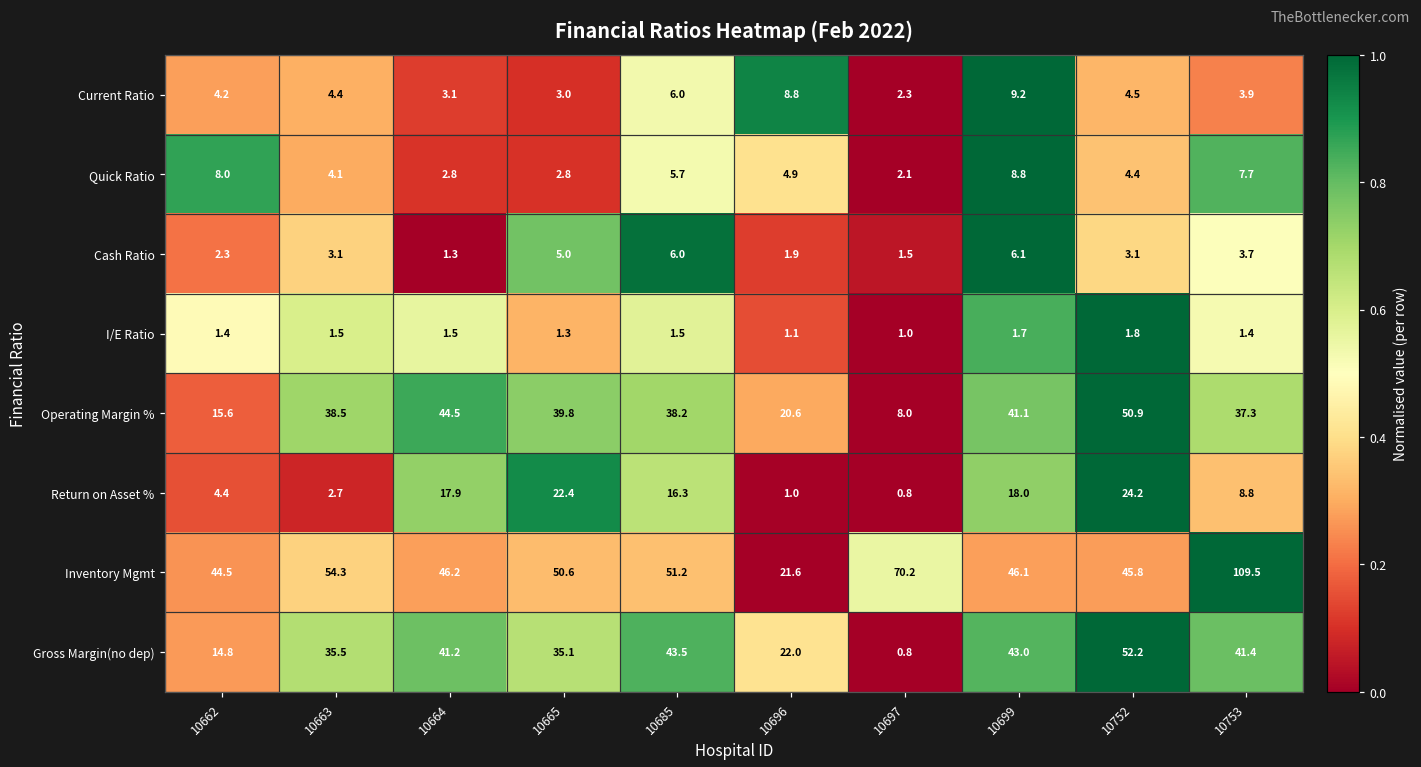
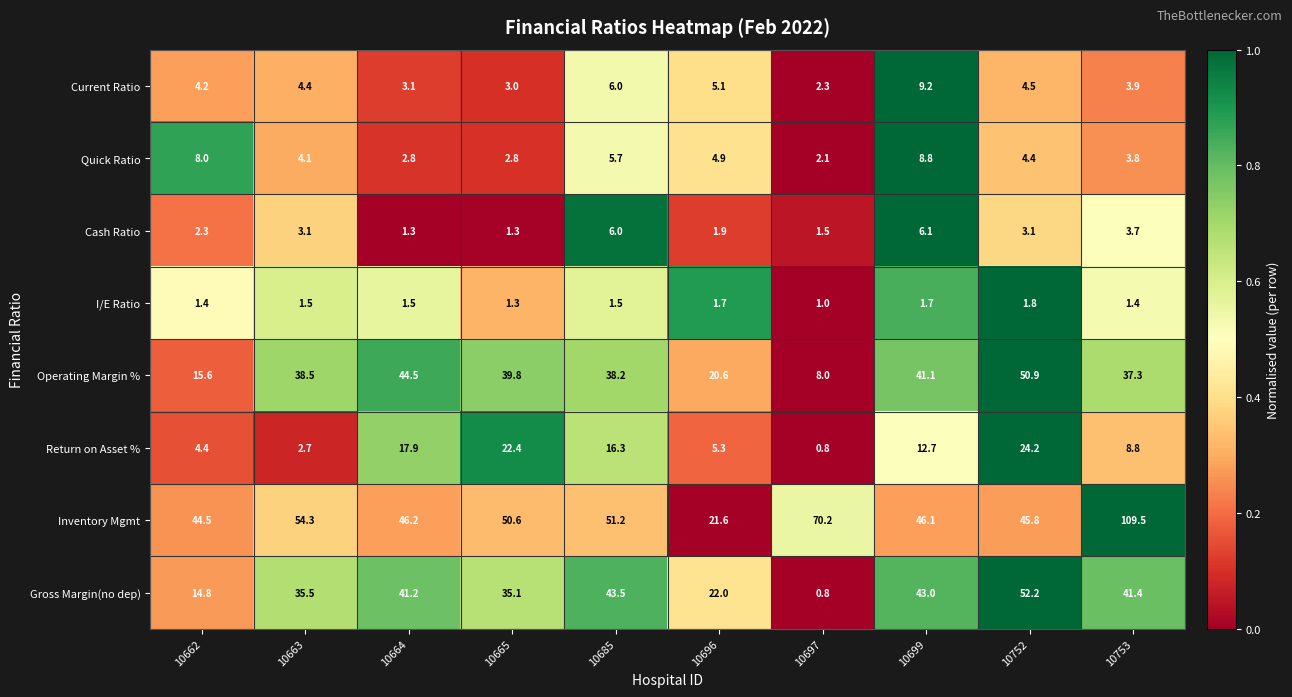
  {
    "Current Ratio": {
      "10662": 4.2,
      "10663": 4.4,
      "10664": 3.1,
      "10665": 3.0,
      "10685": 6.0,
-     "10696": 8.8,
+     "10696": 5.1,
      "10697": 2.3,
      "10699": 9.2,
      "10752": 4.5,
      "10753": 3.9
    },
    "Quick Ratio": {
      "10662": 8.0,
      "10663": 4.1,
      "10664": 2.8,
      "10665": 2.8,
      "10685": 5.7,
      "10696": 4.9,
      "10697": 2.1,
      "10699": 8.8,
      "10752": 4.4,
-     "10753": 7.7
+     "10753": 3.8
    },
    "Cash Ratio": {
      "10662": 2.3,
      "10663": 3.1,
      "10664": 1.3,
-     "10665": 5.0,
+     "10665": 1.3,
      "10685": 6.0,
      "10696": 1.9,
      "10697": 1.5,
      "10699": 6.1,
      "10752": 3.1,
      "10753": 3.7
    },
    "I/E Ratio": {
      "10662": 1.4,
      "10663": 1.5,
      "10664": 1.5,
      "10665": 1.3,
      "10685": 1.5,
-     "10696": 1.1,
+     "10696": 1.7,
      "10697": 1.0,
      "10699": 1.7,
      "10752": 1.8,
      "10753": 1.4
    },
    "Operating Margin %": {
      "10662": 15.6,
      "10663": 38.5,
      "10664": 44.5,
      "10665": 39.8,
      "10685": 38.2,
      "10696": 20.6,
      "10697": 8.0,
      "10699": 41.1,
      "10752": 50.9,
      "10753": 37.3
    },
    "Return on Asset %": {
      "10662": 4.4,
      "10663": 2.7,
      "10664": 17.9,
      "10665": 22.4,
      "10685": 16.3,
-     "10696": 1.0,
+     "10696": 5.3,
      "10697": 0.8,
-     "10699": 18.0,
+     "10699": 12.7,
      "10752": 24.2,
      "10753": 8.8
    },
    "Inventory Mgmt": {
      "10662": 44.5,
      "10663": 54.3,
      "10664": 46.2,
      "10665": 50.6,
      "10685": 51.2,
      "10696": 21.6,
      "10697": 70.2,
      "10699": 46.1,
      "10752": 45.8,
      "10753": 109.5
    },
    "Gross Margin(no dep)": {
      "10662": 14.8,
      "10663": 35.5,
      "10664": 41.2,
      "10665": 35.1,
      "10685": 43.5,
      "10696": 22.0,
      "10697": 0.8,
      "10699": 43.0,
      "10752": 52.2,
      "10753": 41.4
    }
  }
